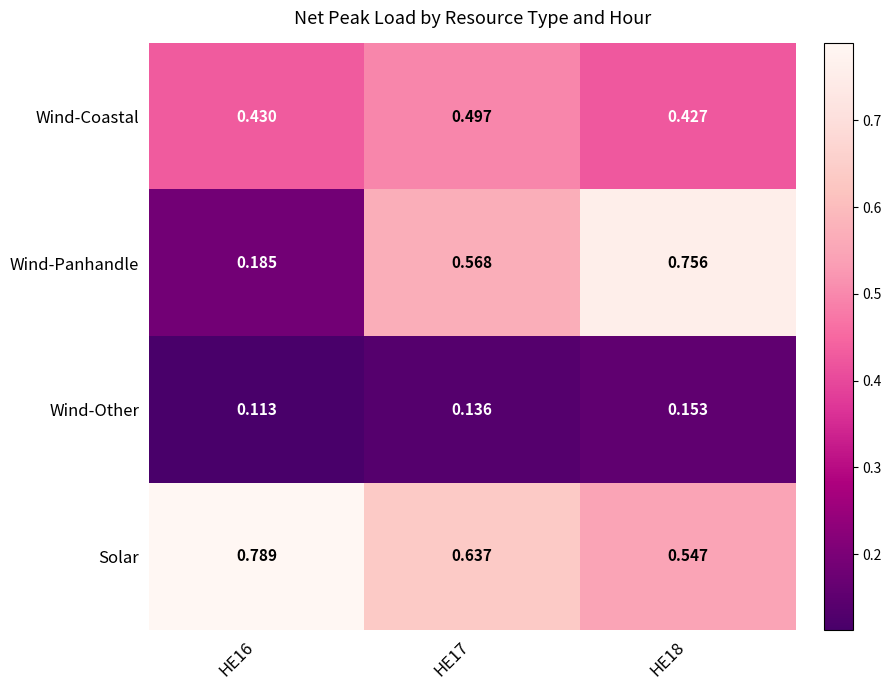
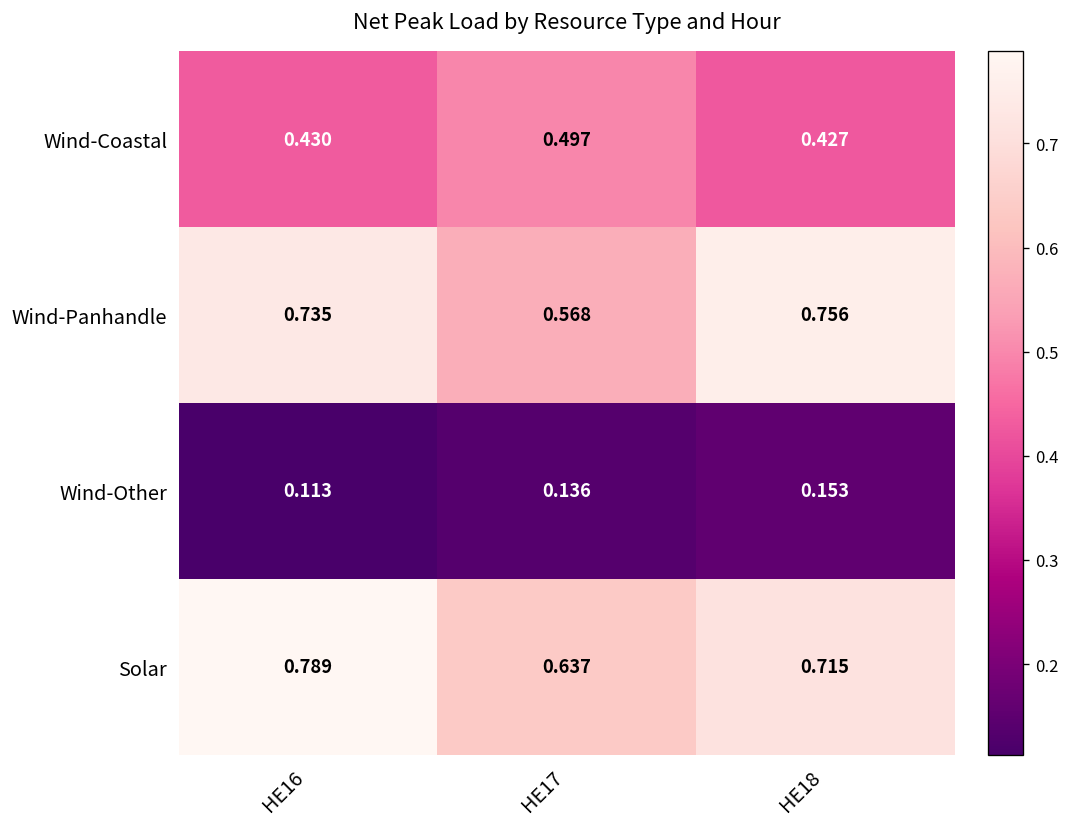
  {
    "Wind-Coastal": {
      "HE16": 0.430,
      "HE17": 0.497,
      "HE18": 0.427
    },
    "Wind-Panhandle": {
-     "HE16": 0.185,
+     "HE16": 0.735,
      "HE17": 0.568,
      "HE18": 0.756
    },
    "Wind-Other": {
      "HE16": 0.113,
      "HE17": 0.136,
      "HE18": 0.153
    },
    "Solar": {
      "HE16": 0.789,
      "HE17": 0.637,
-     "HE18": 0.547
+     "HE18": 0.715
    }
  }
